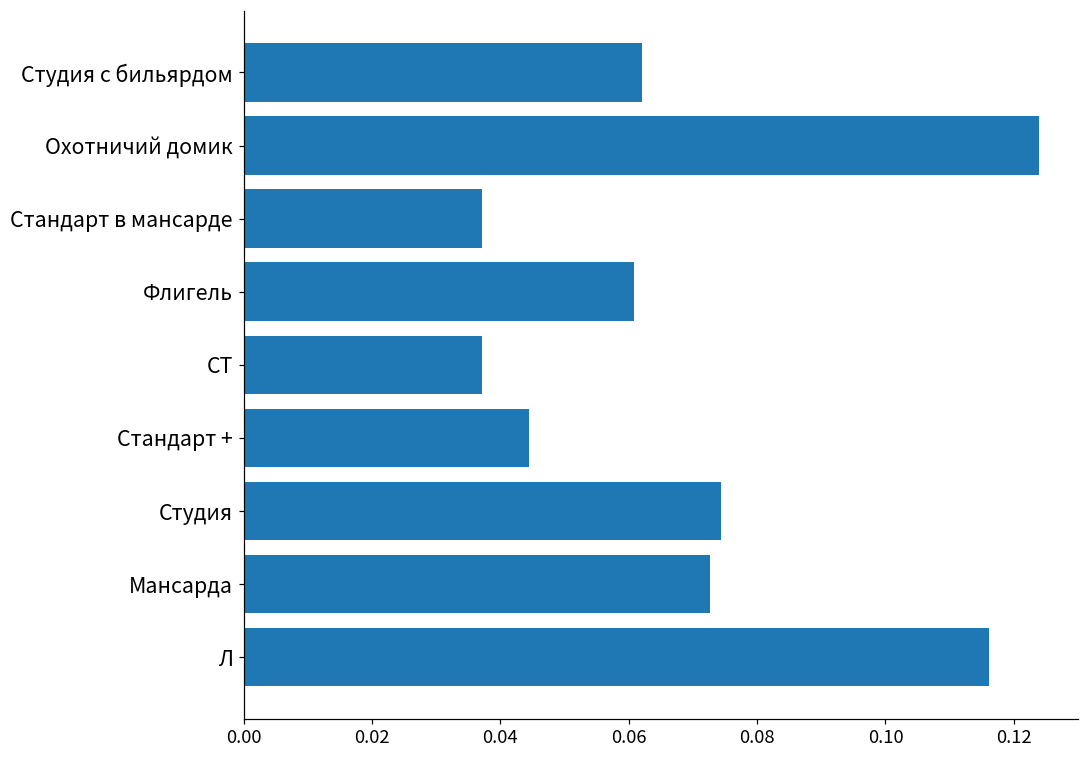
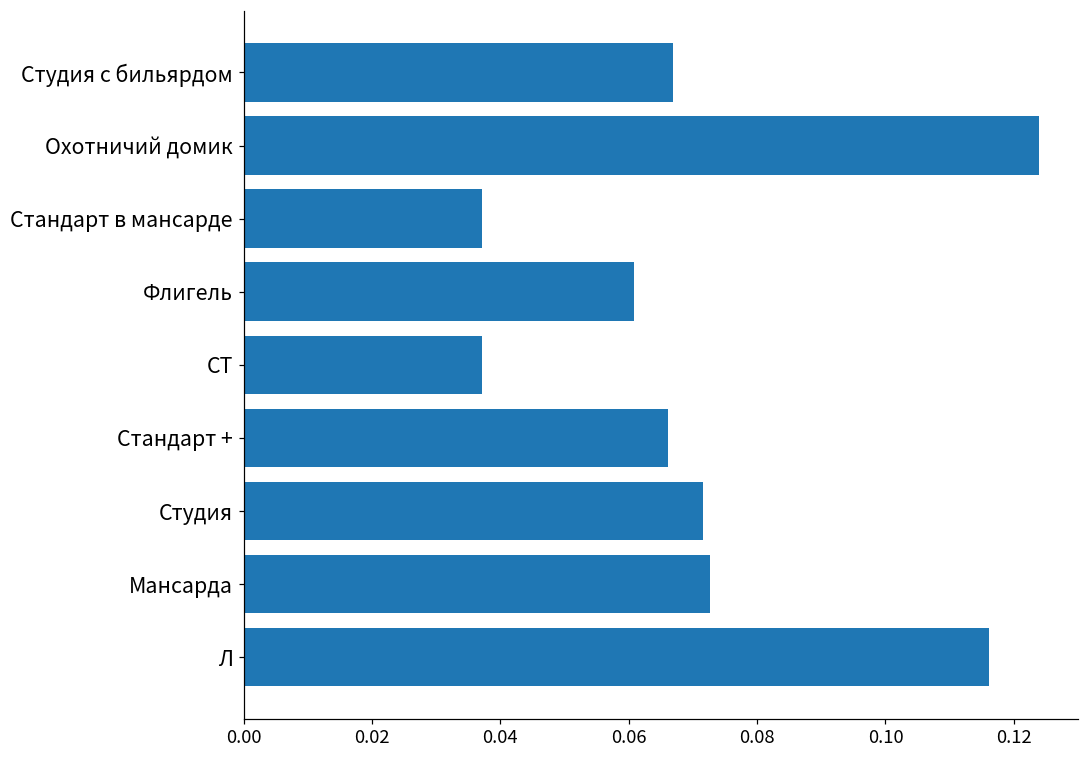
  {
-   "Студия с бильярдом": 0.062,
+   "Студия с бильярдом": 0.067,
    "Охотничий домик": 0.124,
    "Стандарт в мансарде": 0.037,
    "Флигель": 0.061,
    "СТ": 0.037,
-   "Стандарт +": 0.044,
-   "Студия": 0.074,
+   "Стандарт +": 0.066,
+   "Студия": 0.072,
    "Мансарда": 0.073,
    "Л": 0.116
  }
